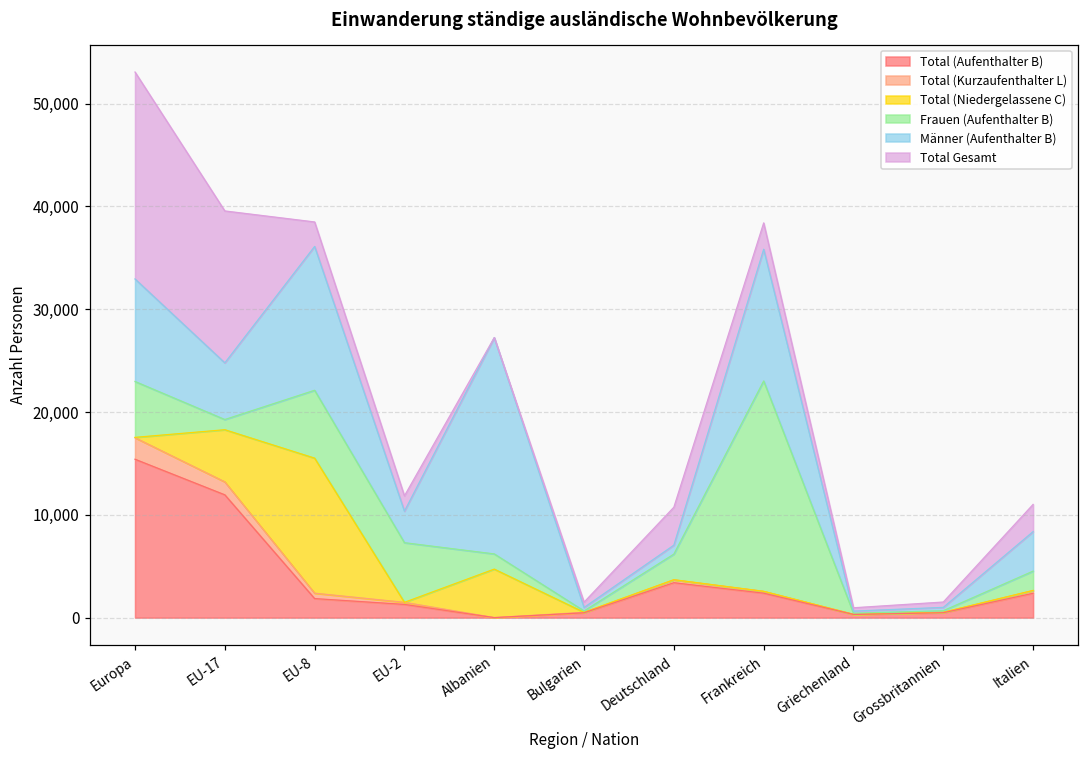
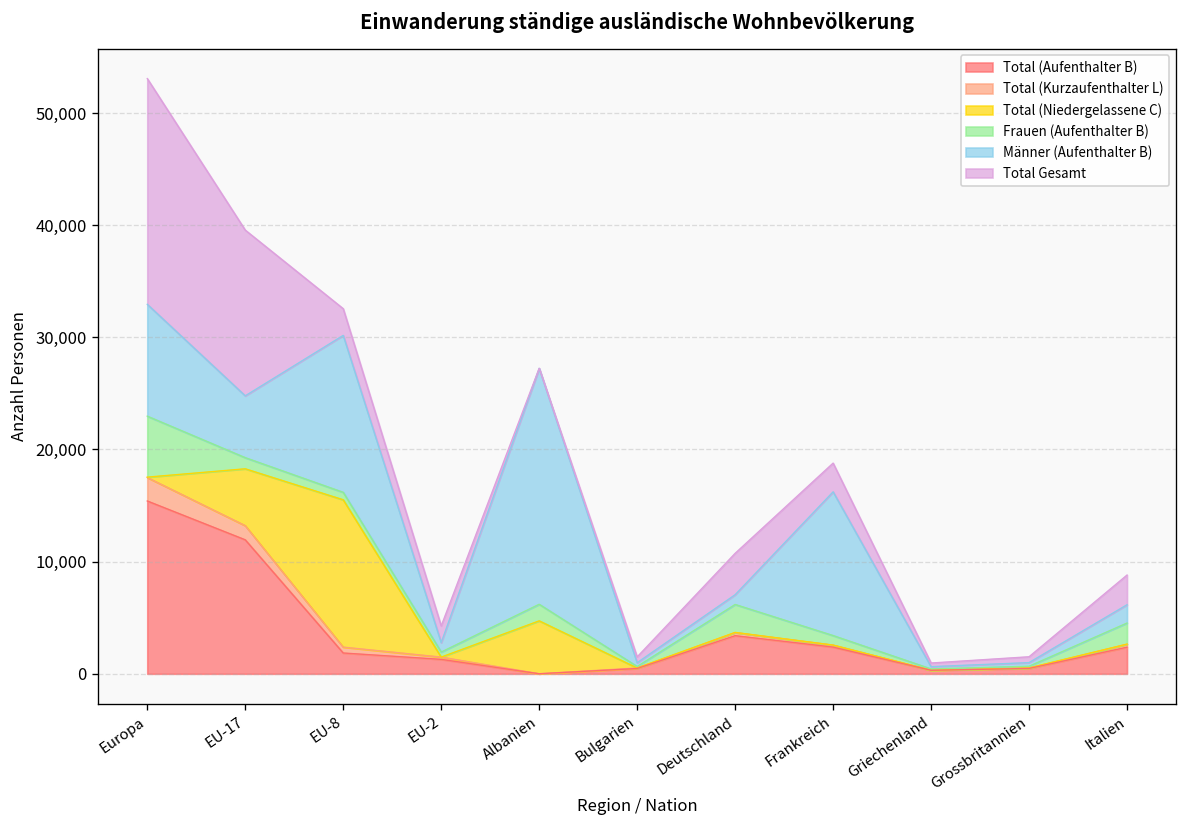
  {
    "Total (Niedergelassene C)": {
      "EU-17": "5,000",
      "EU-8": "13,000",
      "Albanien": "5,000"
    },
    "Frauen (Aufenthalter B)": {
      "Europa": "5,000",
      "EU-17": "1,000",
-     "EU-8": "7,000",
-     "EU-2": "6,000",
+     "EU-8": "1,000",
+     "EU-2": "0",
      "Albanien": "1,000",
      "Deutschland": "2,000",
-     "Frankreich": "20,000",
+     "Frankreich": "1,000",
      "Italien": "2,000"
    },
    "Männer (Aufenthalter B)": {
      "Europa": "10,000",
      "EU-17": "6,000",
      "EU-8": "14,000",
-     "EU-2": "3,000",
+     "EU-2": "1,000",
      "Bulgarien": "0",
      "Deutschland": "1,000",
      "Frankreich": "13,000",
      "Grossbritannien": "0",
-     "Italien": "4,000"
+     "Italien": "2,000"
    },
    "Total Gesamt": {
      "Europa": "20,000",
      "EU-17": "15,000",
      "EU-8": "2,000",
      "EU-2": "1,000",
      "Bulgarien": "1,000",
      "Deutschland": "4,000",
      "Frankreich": "3,000",
      "Griechenland": "0",
      "Grossbritannien": "1,000",
      "Italien": "3,000"
    }
  }
